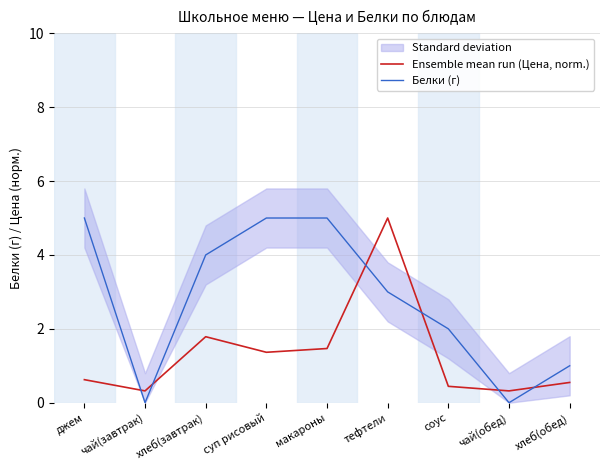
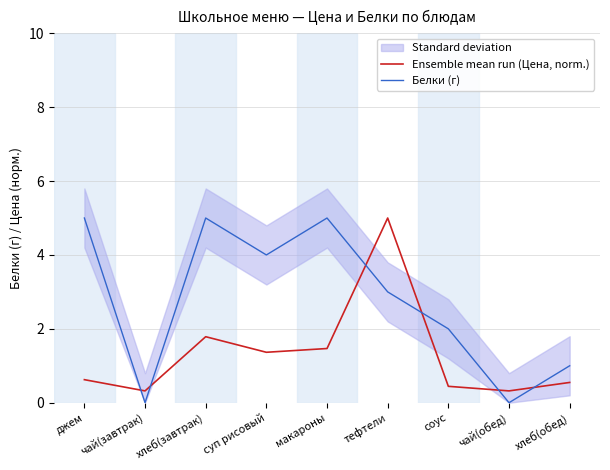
  {
    "Ensemble mean run (Цена, norm.)": {
      "джем": 0.6,
      "чай(завтрак)": 0.3,
      "хлеб(завтрак)": 1.8,
      "суп рисовый": 1.4,
      "макароны": 1.5,
      "тефтели": 5,
      "соус": 0.4,
      "чай(обед)": 0.3,
      "хлеб(обед)": 0.5
    },
    "Standard deviation": {
      "чай(завтрак)": 0.8,
      "чай(обед)": 0.8
    },
    "Белки (г)": {
      "джем": 5,
      "чай(завтрак)": 0,
-     "хлеб(завтрак)": 4,
-     "суп рисовый": 5,
+     "хлеб(завтрак)": 5,
+     "суп рисовый": 4,
      "макароны": 5,
      "тефтели": 3,
      "соус": 2,
      "чай(обед)": 0,
      "хлеб(обед)": 1
    }
  }
